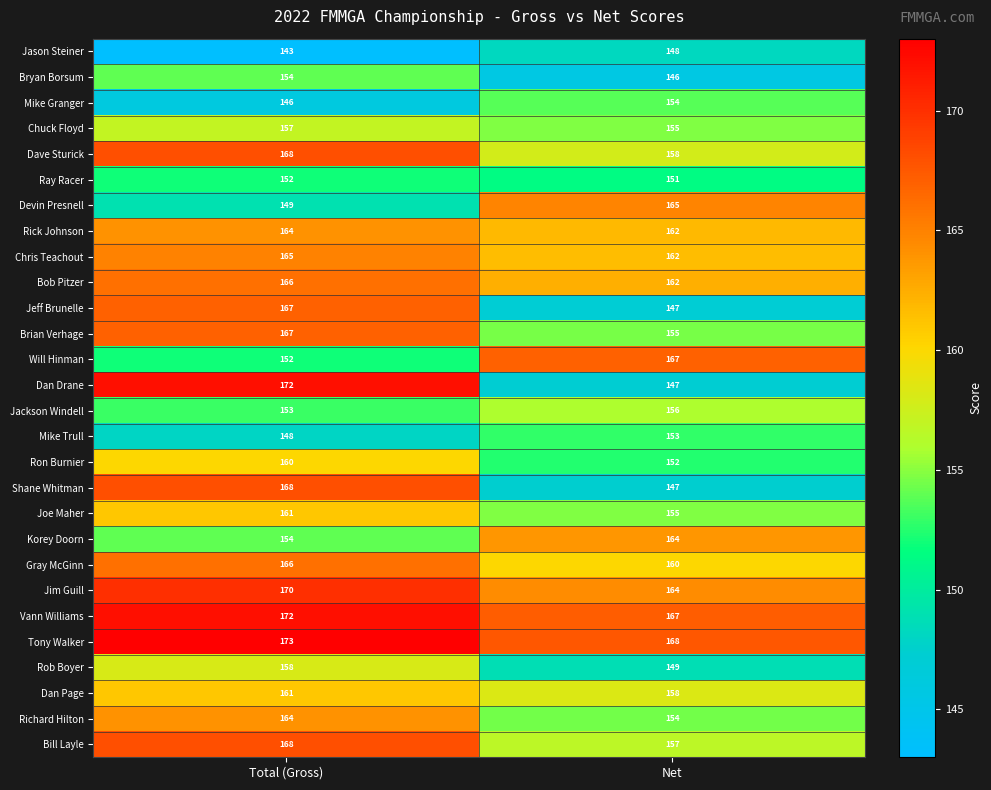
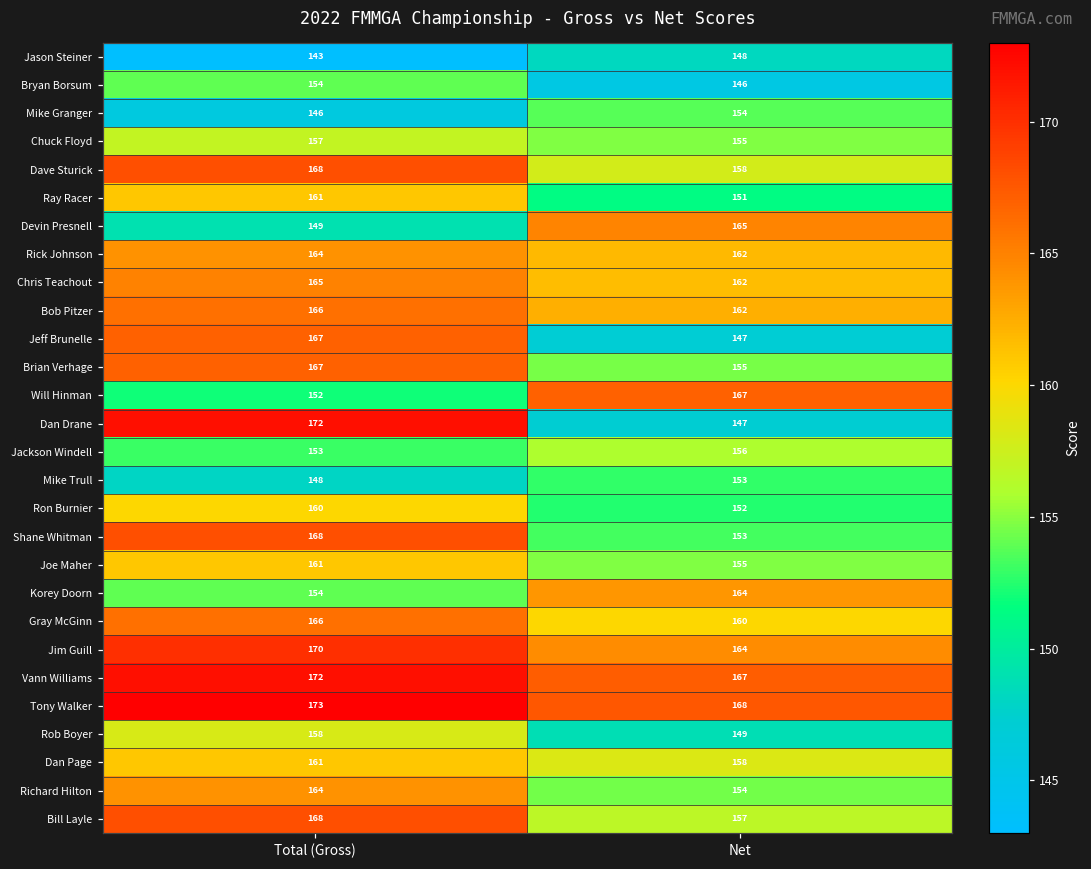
  {
    "Jason Steiner": {
      "Total (Gross)": 143,
      "Net": 148
    },
    "Bryan Borsum": {
      "Total (Gross)": 154,
      "Net": 146
    },
    "Mike Granger": {
      "Total (Gross)": 146,
      "Net": 154
    },
    "Chuck Floyd": {
      "Total (Gross)": 157,
      "Net": 155
    },
    "Dave Sturick": {
      "Total (Gross)": 168,
      "Net": 158
    },
    "Ray Racer": {
-     "Total (Gross)": 152,
+     "Total (Gross)": 161,
      "Net": 151
    },
    "Devin Presnell": {
      "Total (Gross)": 149,
      "Net": 165
    },
    "Rick Johnson": {
      "Total (Gross)": 164,
      "Net": 162
    },
    "Chris Teachout": {
      "Total (Gross)": 165,
      "Net": 162
    },
    "Bob Pitzer": {
      "Total (Gross)": 166,
      "Net": 162
    },
    "Jeff Brunelle": {
      "Total (Gross)": 167,
      "Net": 147
    },
    "Brian Verhage": {
      "Total (Gross)": 167,
      "Net": 155
    },
    "Will Hinman": {
      "Total (Gross)": 152,
      "Net": 167
    },
    "Dan Drane": {
      "Total (Gross)": 172,
      "Net": 147
    },
    "Jackson Windell": {
      "Total (Gross)": 153,
      "Net": 156
    },
    "Mike Trull": {
      "Total (Gross)": 148,
      "Net": 153
    },
    "Ron Burnier": {
      "Total (Gross)": 160,
      "Net": 152
    },
    "Shane Whitman": {
      "Total (Gross)": 168,
-     "Net": 147
+     "Net": 153
    },
    "Joe Maher": {
      "Total (Gross)": 161,
      "Net": 155
    },
    "Korey Doorn": {
      "Total (Gross)": 154,
      "Net": 164
    },
    "Gray McGinn": {
      "Total (Gross)": 166,
      "Net": 160
    },
    "Jim Guill": {
      "Total (Gross)": 170,
      "Net": 164
    },
    "Vann Williams": {
      "Total (Gross)": 172,
      "Net": 167
    },
    "Tony Walker": {
      "Total (Gross)": 173,
      "Net": 168
    },
    "Rob Boyer": {
      "Total (Gross)": 158,
      "Net": 149
    },
    "Dan Page": {
      "Total (Gross)": 161,
      "Net": 158
    },
    "Richard Hilton": {
      "Total (Gross)": 164,
      "Net": 154
    },
    "Bill Layle": {
      "Total (Gross)": 168,
      "Net": 157
    }
  }
